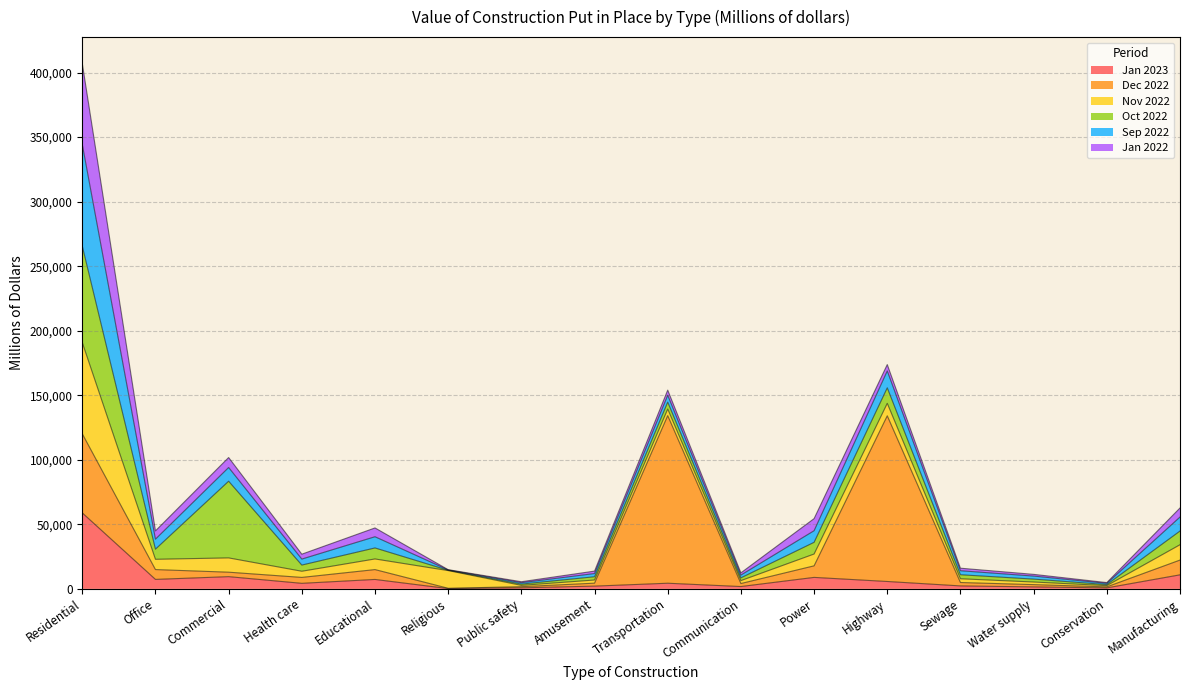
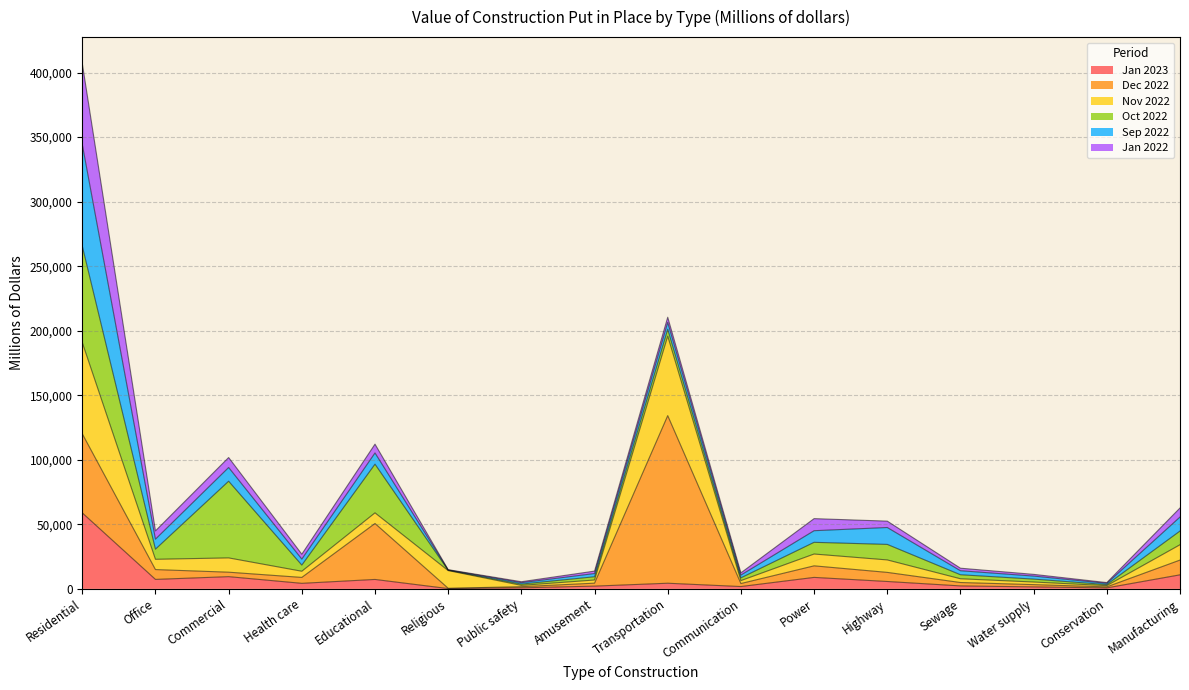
  {
    "Jan 2023": {
      "Residential": "59,000",
      "Office": "7,000",
      "Commercial": "9,000",
      "Health care": "4,000",
      "Educational": "7,000",
      "Amusement": "2,000",
      "Transportation": "4,000",
      "Communication": "2,000",
      "Power": "9,000",
      "Highway": "6,000",
      "Sewage": "2,000",
      "Manufacturing": "11,000"
    },
    "Dec 2022": {
      "Residential": "61,000",
      "Office": "8,000",
      "Commercial": "3,000",
      "Health care": "5,000",
-     "Educational": "8,000",
+     "Educational": "43,000",
      "Amusement": "2,000",
      "Transportation": "130,000",
      "Communication": "2,000",
      "Power": "9,000",
-     "Highway": "128,000",
+     "Highway": "7,000",
      "Sewage": "3,000",
      "Manufacturing": "11,000"
    },
    "Nov 2022": {
      "Residential": "71,000",
      "Office": "8,000",
      "Commercial": "11,000",
      "Health care": "5,000",
      "Educational": "8,000",
      "Amusement": "2,000",
-     "Transportation": "5,000",
+     "Transportation": "62,000",
      "Communication": "2,000",
      "Power": "9,000",
      "Highway": "10,000",
      "Sewage": "3,000",
      "Water supply": "2,000",
      "Manufacturing": "12,000"
    },
    "Oct 2022": {
      "Residential": "75,000",
      "Office": "8,000",
      "Commercial": "59,000",
      "Health care": "5,000",
-     "Educational": "9,000",
+     "Educational": "38,000",
      "Amusement": "3,000",
      "Transportation": "5,000",
      "Communication": "2,000",
      "Power": "9,000",
      "Highway": "12,000",
      "Sewage": "3,000",
      "Water supply": "2,000",
      "Manufacturing": "11,000"
    },
    "Sep 2022": {
      "Residential": "79,000",
      "Office": "8,000",
      "Commercial": "11,000",
      "Health care": "5,000",
      "Educational": "9,000",
      "Transportation": "5,000",
      "Power": "9,000",
      "Highway": "13,000",
      "Manufacturing": "11,000"
    },
    "Jan 2022": {
      "Residential": "63,000",
      "Office": "6,000",
      "Commercial": "8,000",
      "Health care": "4,000",
      "Educational": "7,000",
      "Transportation": "4,000",
      "Power": "9,000",
      "Highway": "5,000",
      "Manufacturing": "7,000"
    }
  }
